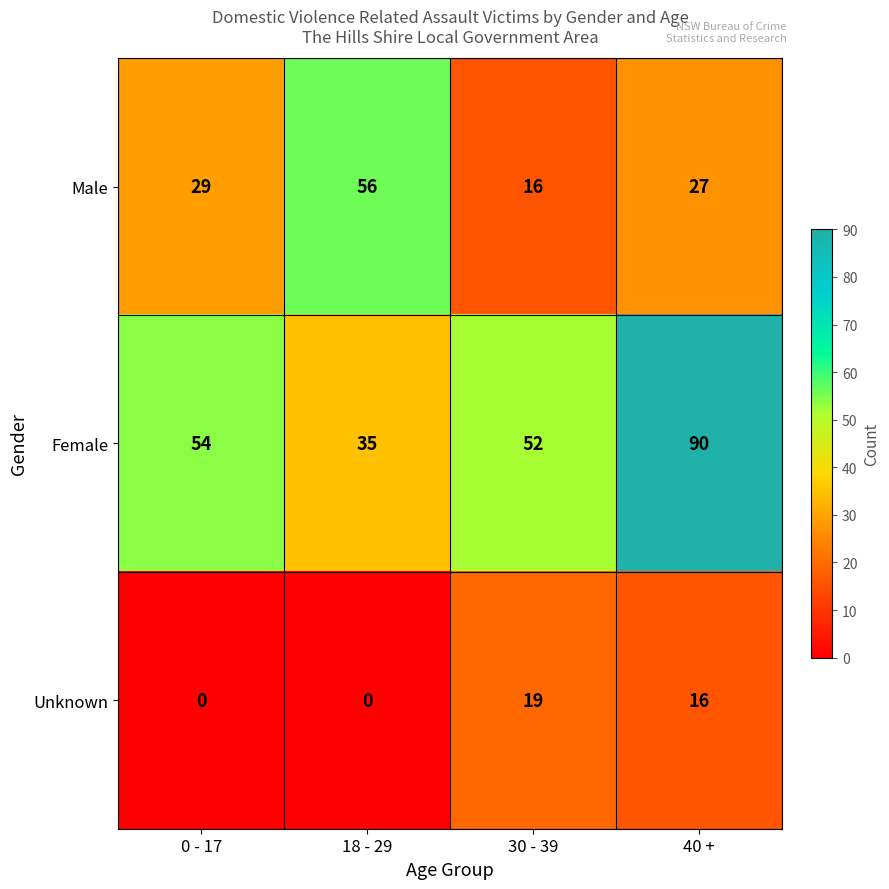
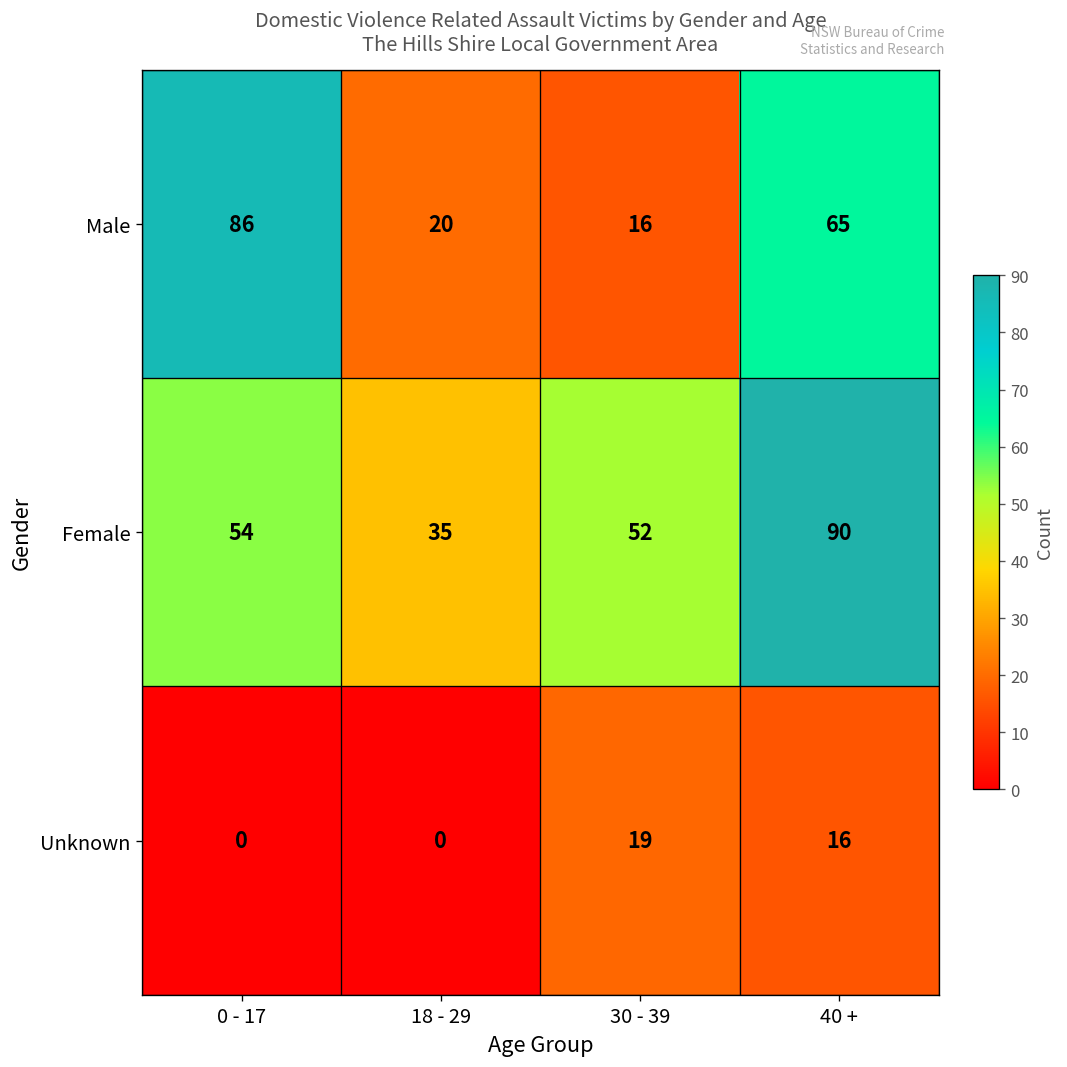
  {
    "Male": {
-     "0 - 17": 29,
-     "18 - 29": 56,
+     "0 - 17": 86,
+     "18 - 29": 20,
      "30 - 39": 16,
-     "40 +": 27
+     "40 +": 65
    },
    "Female": {
      "0 - 17": 54,
      "18 - 29": 35,
      "30 - 39": 52,
      "40 +": 90
    },
    "Unknown": {
      "0 - 17": 0,
      "18 - 29": 0,
      "30 - 39": 19,
      "40 +": 16
    }
  }
